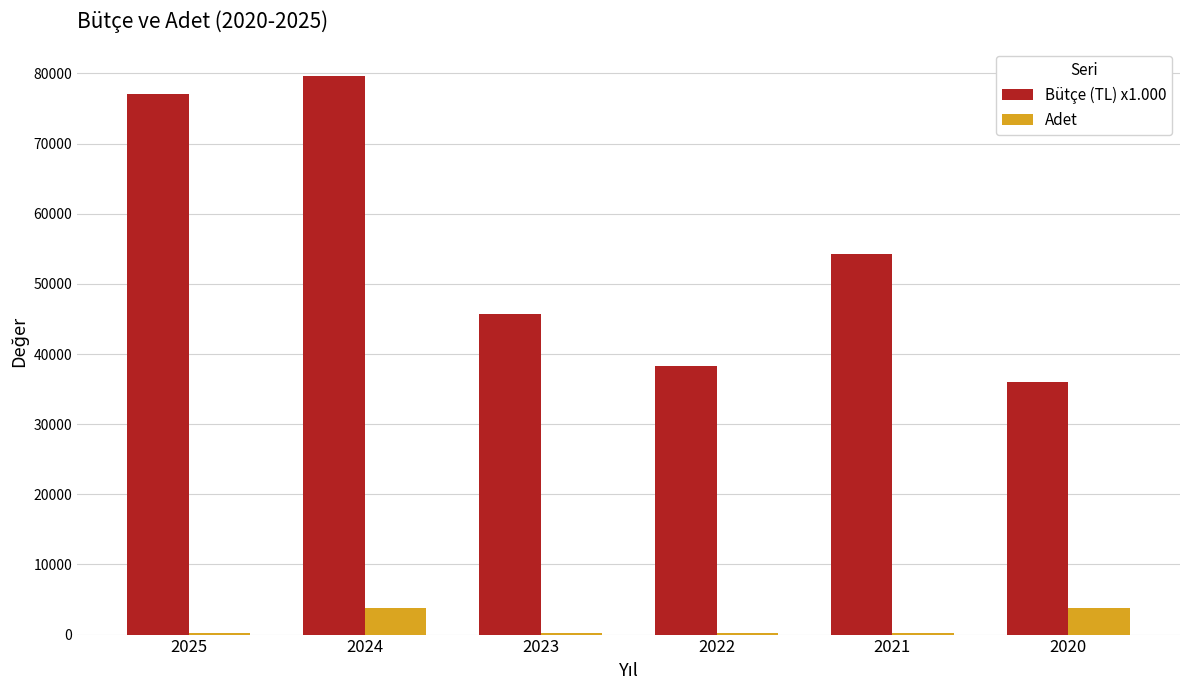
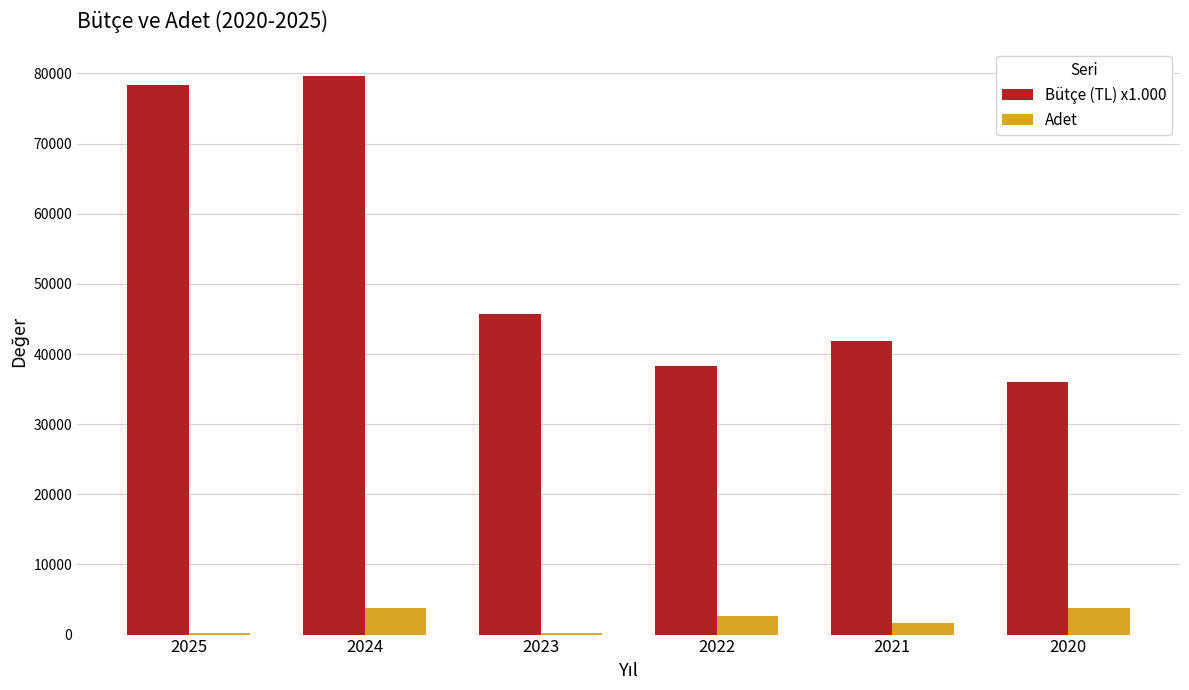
  {
    "Bütçe (TL) x1.000": {
-     "2025": 77000,
+     "2025": 78000,
      "2024": 80000,
      "2023": 46000,
      "2022": 38000,
-     "2021": 54000,
+     "2021": 42000,
      "2020": 36000
    },
    "Adet": {
      "2024": 4000,
-     "2022": 0,
-     "2021": 0,
+     "2022": 3000,
+     "2021": 2000,
      "2020": 4000
    }
  }
